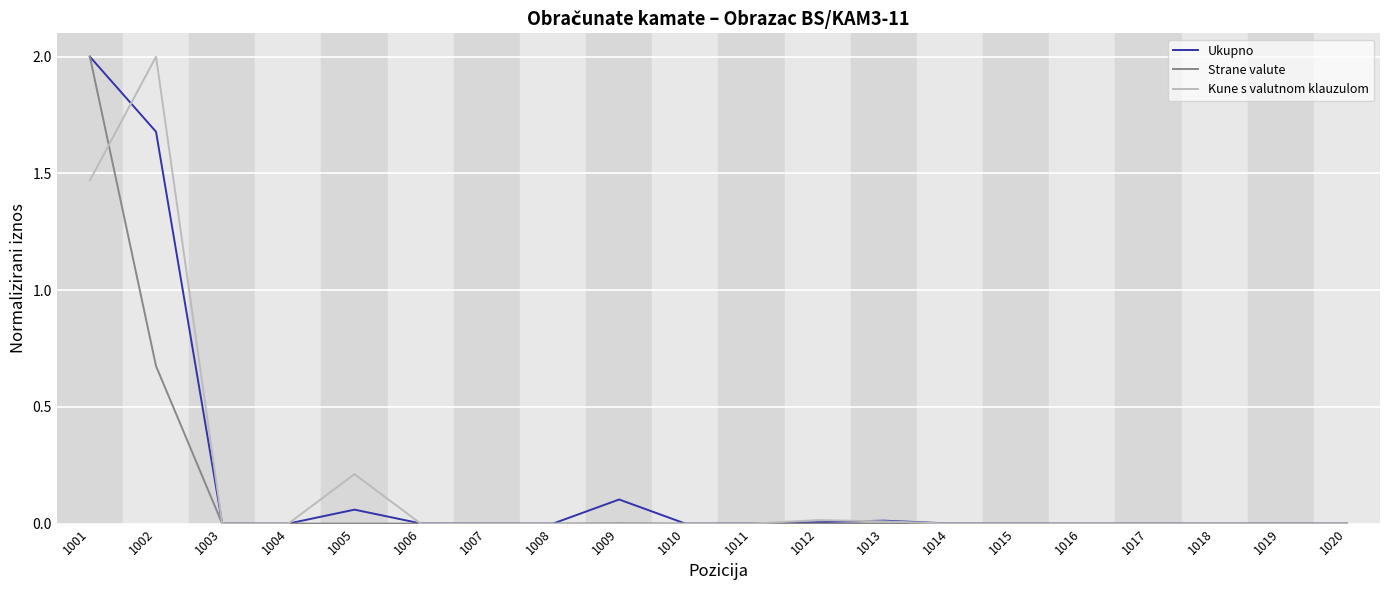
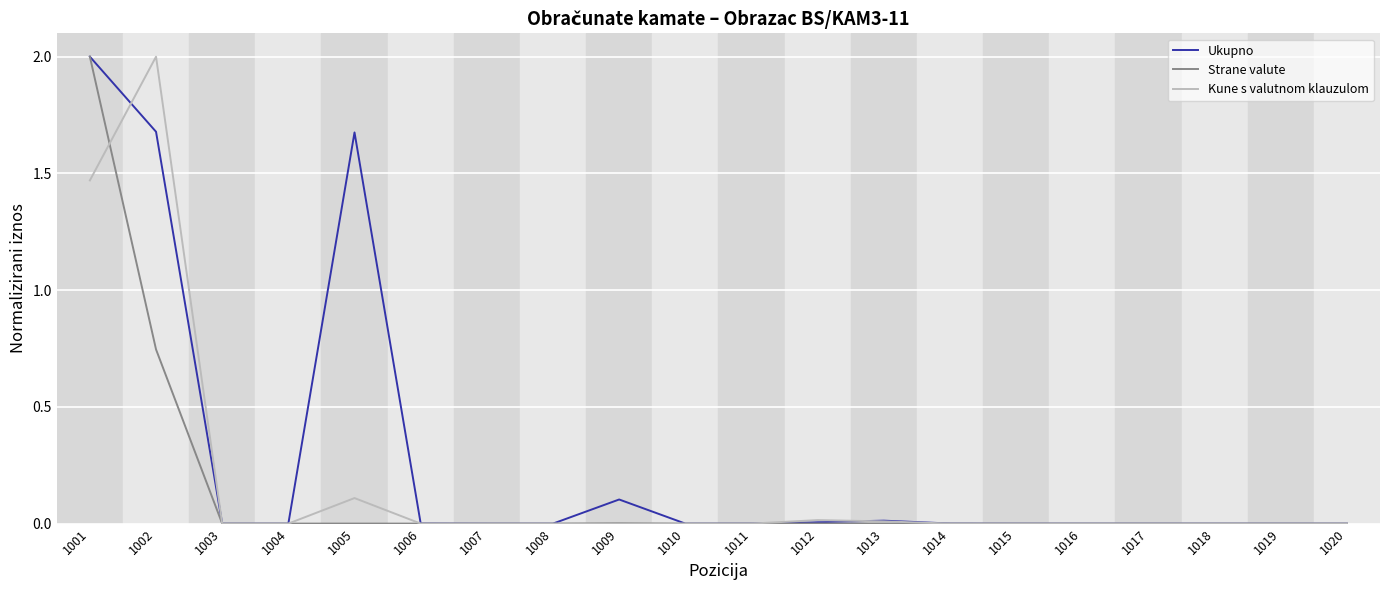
  {
    "Ukupno": {
      "1002": 1.68,
-     "1005": 0.06,
+     "1005": 1.68,
      "1009": 0.10
    },
    "Strane valute": {
-     "1002": 0.67,
+     "1002": 0.75,
      "1005": 0.00
    },
    "Kune s valutnom klauzulom": {
      "1001": 1.47,
      "1002": 2.00,
-     "1005": 0.21
+     "1005": 0.11
    }
  }
